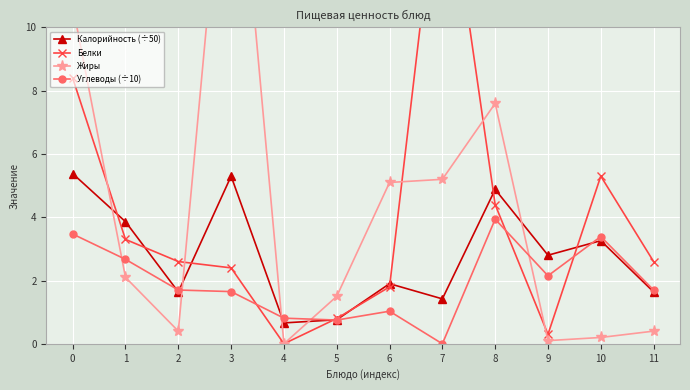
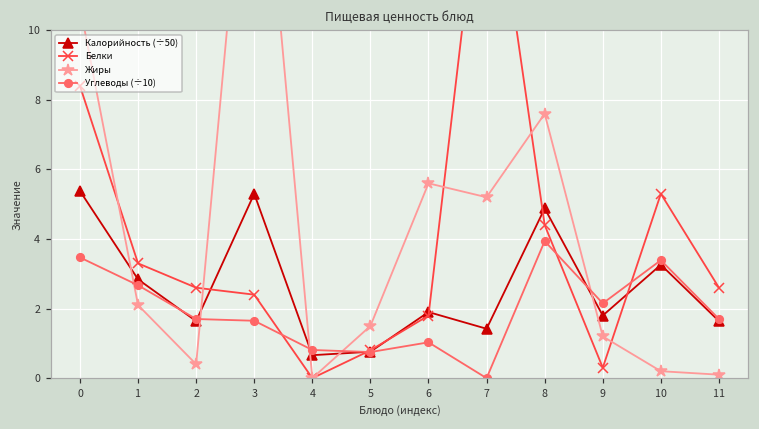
  {
    "Калорийность (÷50)": {
      "0": 5.4,
-     "1": 3.9,
+     "1": 2.8,
      "3": 5.3,
      "4": 0.7,
      "6": 1.9,
      "7": 1.4,
      "8": 4.9,
-     "9": 2.8,
+     "9": 1.8,
      "10": 3.3
    },
    "Жиры": {
      "1": 2.1,
      "2": 0.4,
      "5": 1.5,
-     "6": 5.1,
+     "6": 5.6,
      "7": 5.2,
      "8": 7.6,
-     "9": 0.1,
+     "9": 1.2,
      "10": 0.2,
-     "11": 0.4
+     "11": 0.1
    }
  }
